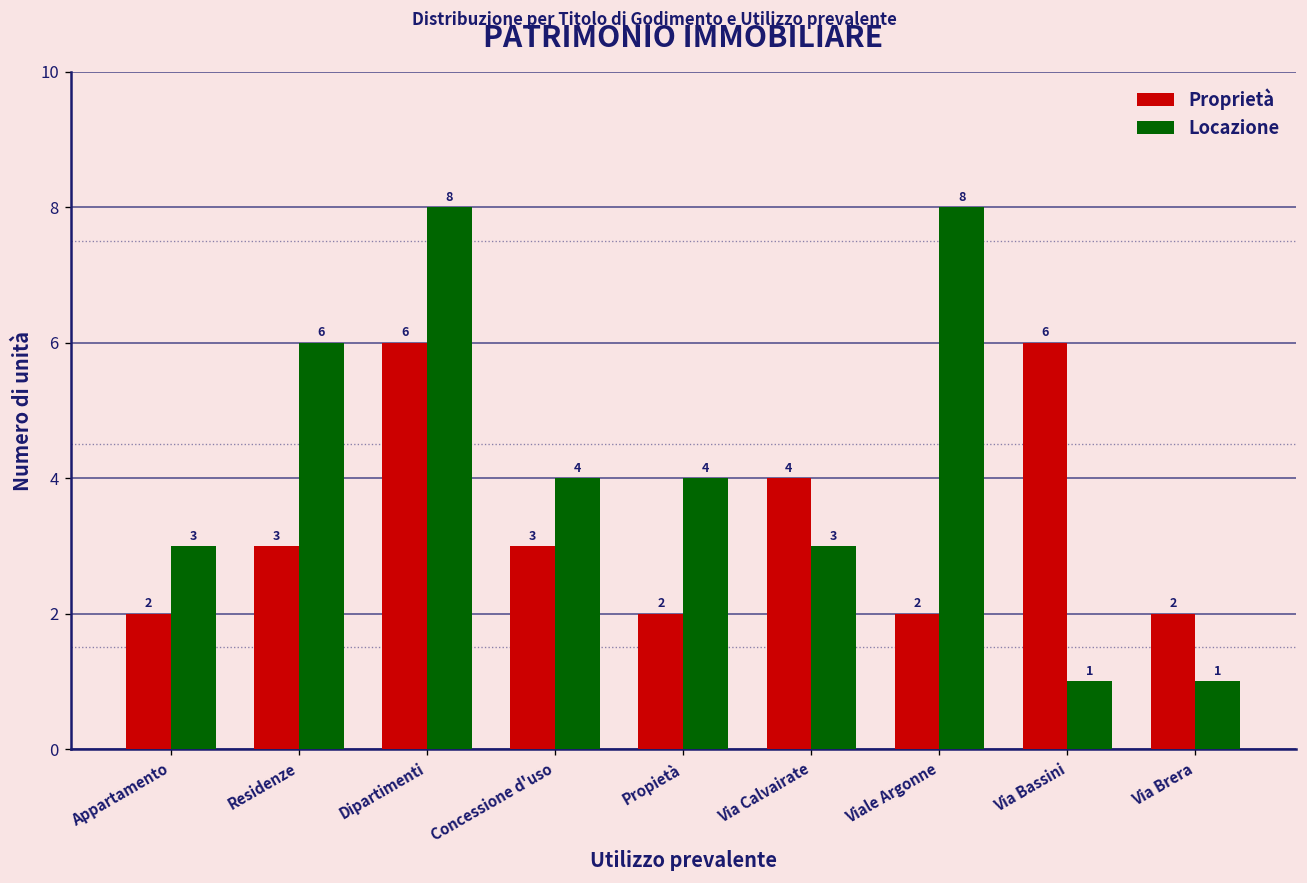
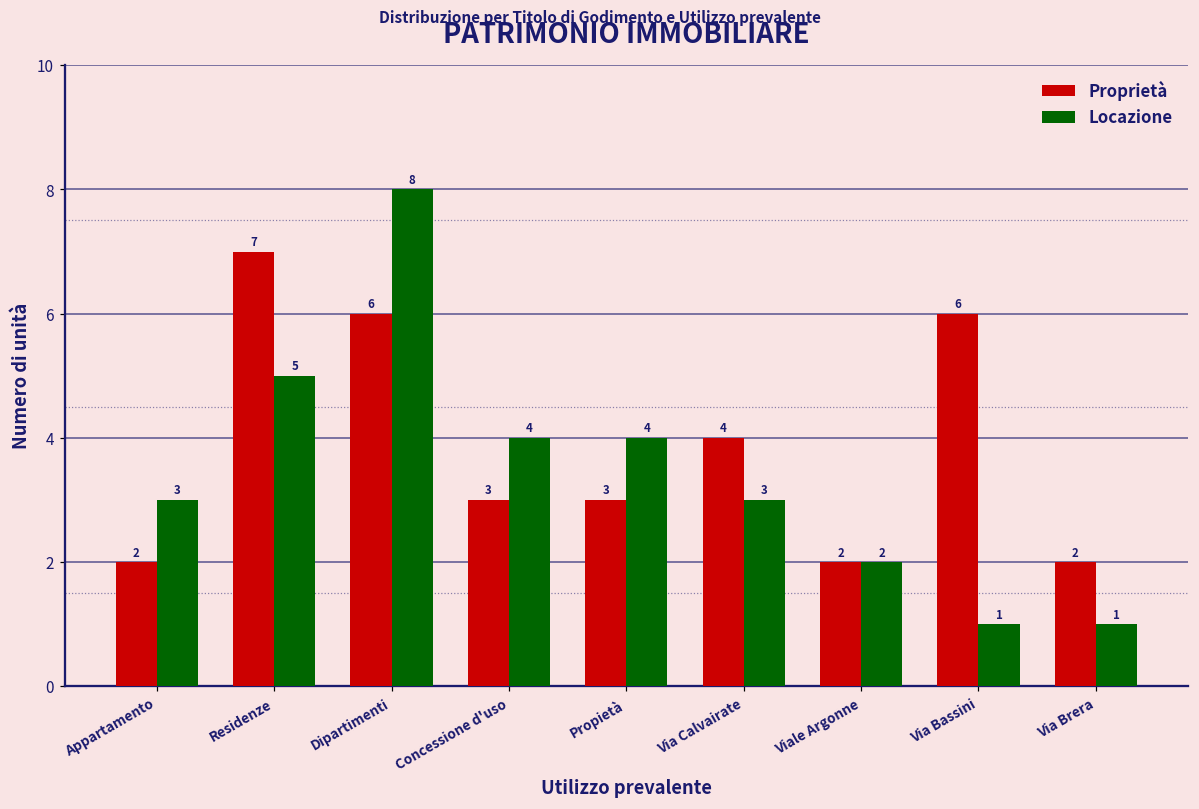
  {
    "Proprietà": {
      "Appartamento": 2,
-     "Residenze": 3,
+     "Residenze": 7,
      "Dipartimenti": 6,
      "Concessione d'uso": 3,
-     "Propietà": 2,
+     "Propietà": 3,
      "Via Calvairate": 4,
      "Viale Argonne": 2,
      "Via Bassini": 6,
      "Via Brera": 2
    },
    "Locazione": {
      "Appartamento": 3,
-     "Residenze": 6,
+     "Residenze": 5,
      "Dipartimenti": 8,
      "Concessione d'uso": 4,
      "Propietà": 4,
      "Via Calvairate": 3,
-     "Viale Argonne": 8,
+     "Viale Argonne": 2,
      "Via Bassini": 1,
      "Via Brera": 1
    }
  }
